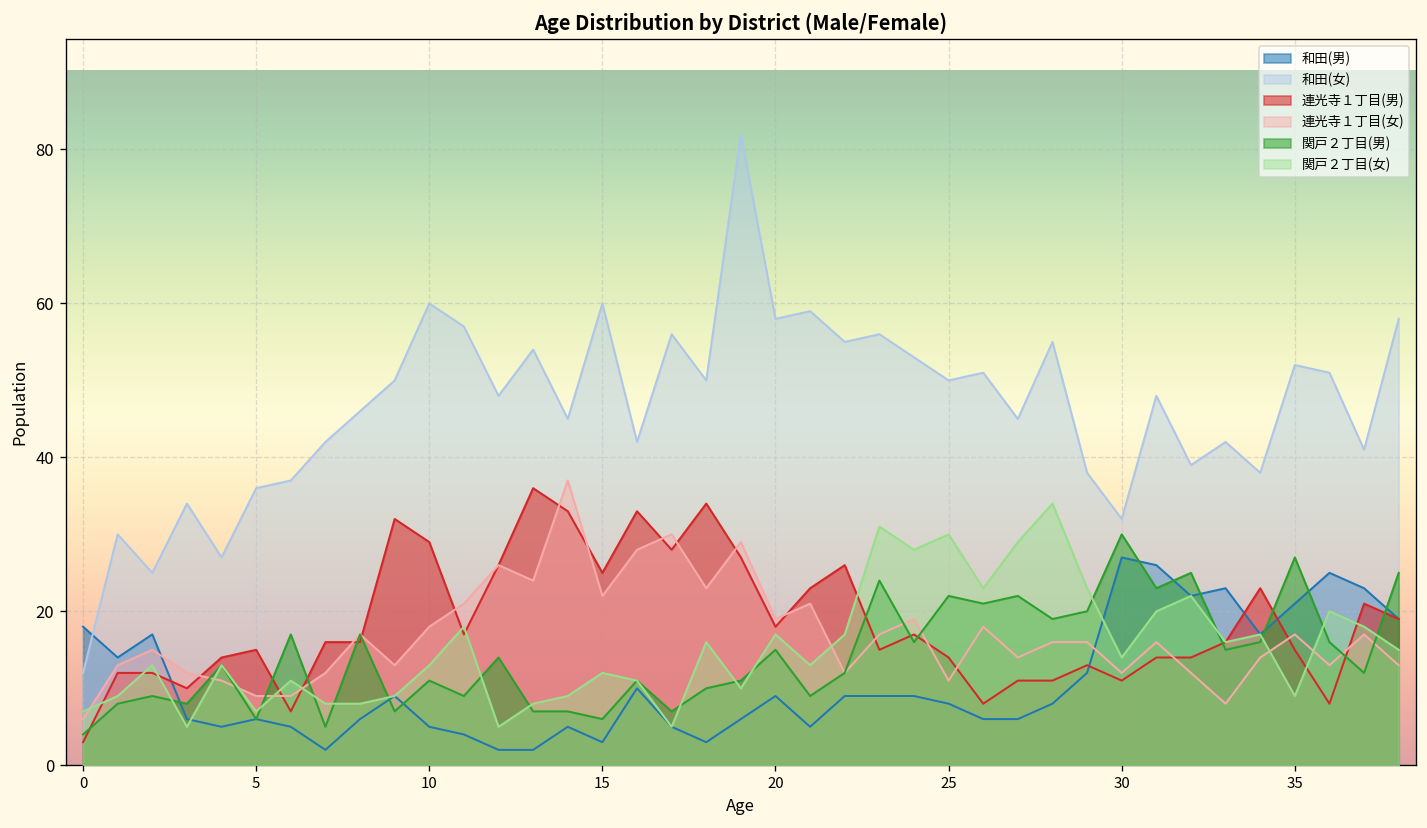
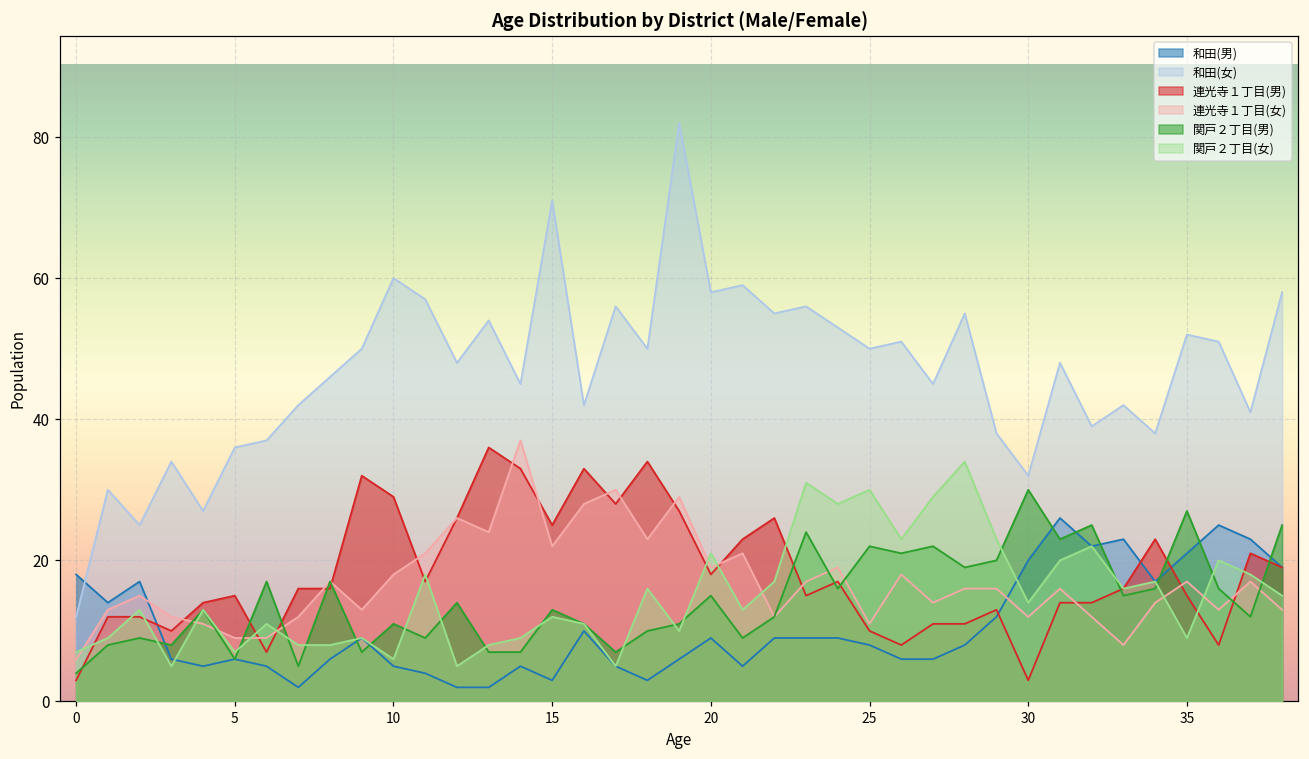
  {
    "和田(男)": {
      "0": 18,
      "10": 5,
      "15": 3,
      "20": 9,
      "25": 8,
-     "30": 27,
+     "30": 20,
      "35": 21
    },
    "和田(女)": {
      "0": 12,
      "5": 36,
      "10": 60,
-     "15": 60,
+     "15": 71,
      "20": 58,
      "25": 50,
      "30": 32,
      "35": 52
    },
    "連光寺１丁目(男)": {
      "0": 3,
      "5": 15,
      "10": 29,
      "15": 25,
      "20": 18,
-     "25": 14,
-     "30": 11,
+     "25": 10,
+     "30": 3,
      "35": 15
    },
    "連光寺１丁目(女)": {
      "0": 6,
      "5": 9,
      "10": 18,
      "15": 22,
      "20": 19,
      "25": 11,
      "30": 12,
      "35": 17
    },
    "関戸２丁目(男)": {
      "0": 4,
      "10": 11,
-     "15": 6,
+     "15": 13,
      "20": 15,
      "25": 22,
      "30": 30,
      "35": 27
    },
    "関戸２丁目(女)": {
      "0": 7,
      "5": 7,
-     "10": 13,
+     "10": 6,
      "15": 12,
-     "20": 17,
+     "20": 21,
      "25": 30,
      "30": 14,
      "35": 9
    }
  }
